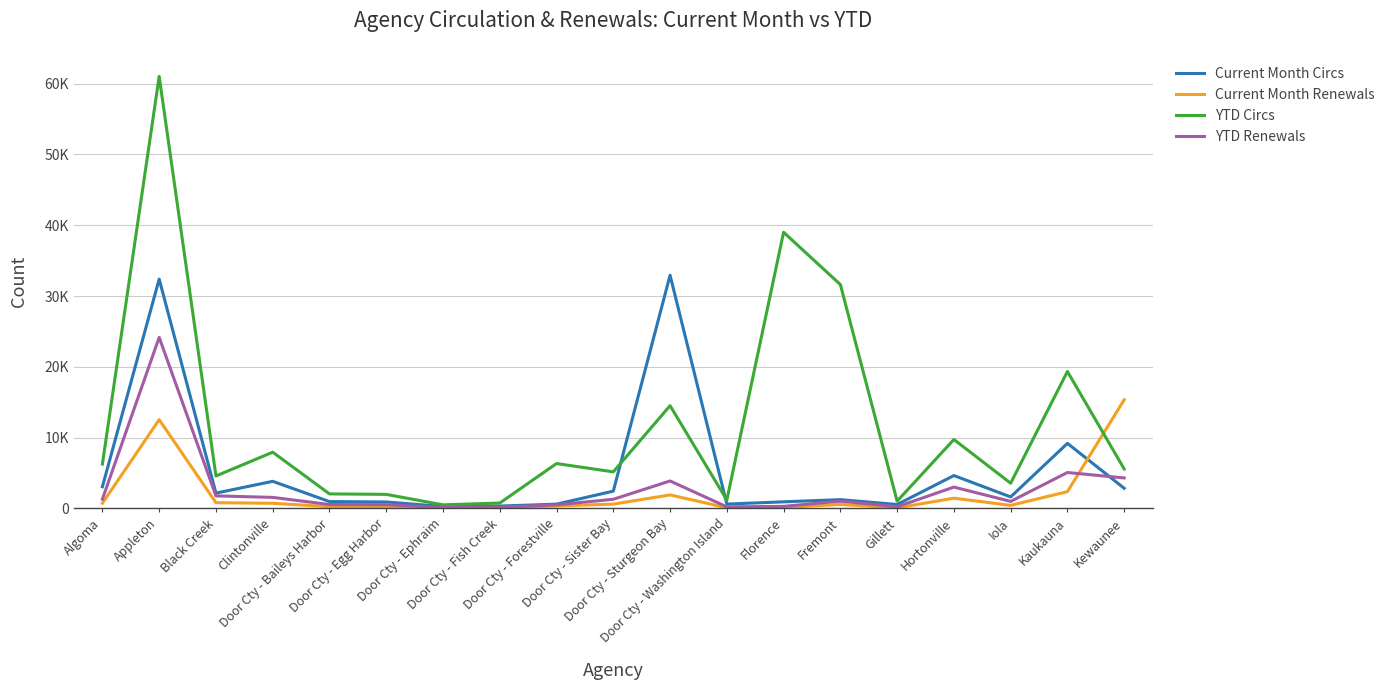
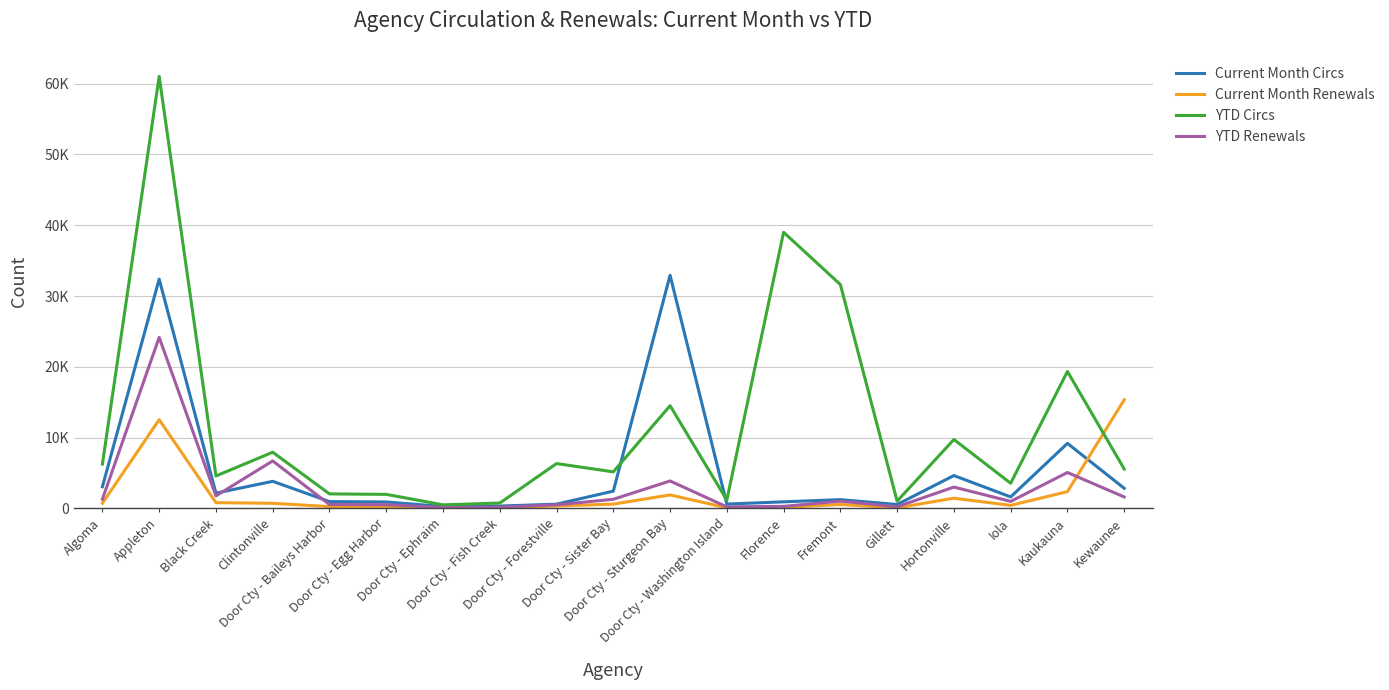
  {
    "Current Month Circs": {
      "Algoma": 3000,
      "Appleton": 32000,
      "Black Creek": 2000,
      "Clintonville": 4000,
      "Door Cty - Baileys Harbor": 1000,
      "Door Cty - Egg Harbor": 1000,
      "Door Cty - Sister Bay": 2000,
      "Door Cty - Sturgeon Bay": 33000,
      "Door Cty - Washington Island": 1000,
      "Florence": 1000,
      "Hortonville": 5000,
      "Iola": 2000,
      "Kaukauna": 9000,
      "Kewaunee": 3000
    },
    "Current Month Renewals": {
      "Algoma": 1000,
      "Appleton": 13000,
      "Black Creek": 1000,
      "Clintonville": 1000,
      "Door Cty - Sister Bay": 1000,
      "Door Cty - Sturgeon Bay": 2000,
      "Fremont": 1000,
      "Hortonville": 1000,
      "Iola": 0,
      "Kaukauna": 2000,
      "Kewaunee": 15000
    },
    "YTD Circs": {
      "Algoma": 6000,
      "Appleton": 61000,
      "Black Creek": 5000,
      "Clintonville": 8000,
      "Door Cty - Baileys Harbor": 2000,
      "Door Cty - Egg Harbor": 2000,
      "Door Cty - Fish Creek": 1000,
      "Door Cty - Forestville": 6000,
      "Door Cty - Sister Bay": 5000,
      "Door Cty - Sturgeon Bay": 15000,
      "Door Cty - Washington Island": 1000,
      "Florence": 39000,
      "Fremont": 32000,
      "Gillett": 1000,
      "Hortonville": 10000,
      "Iola": 4000,
      "Kaukauna": 19000,
      "Kewaunee": 6000
    },
    "YTD Renewals": {
      "Algoma": 1000,
      "Appleton": 24000,
      "Black Creek": 2000,
-     "Clintonville": 2000,
+     "Clintonville": 7000,
      "Door Cty - Sister Bay": 1000,
      "Door Cty - Sturgeon Bay": 4000,
      "Hortonville": 3000,
      "Iola": 1000,
      "Kaukauna": 5000,
-     "Kewaunee": 4000
+     "Kewaunee": 2000
    }
  }
